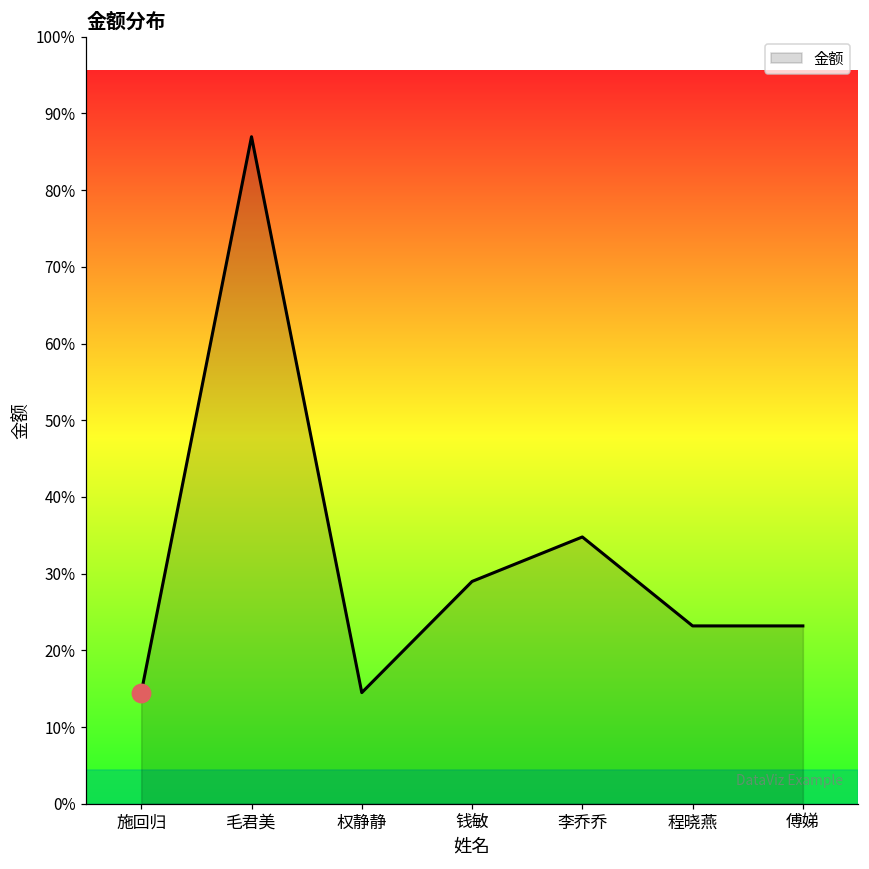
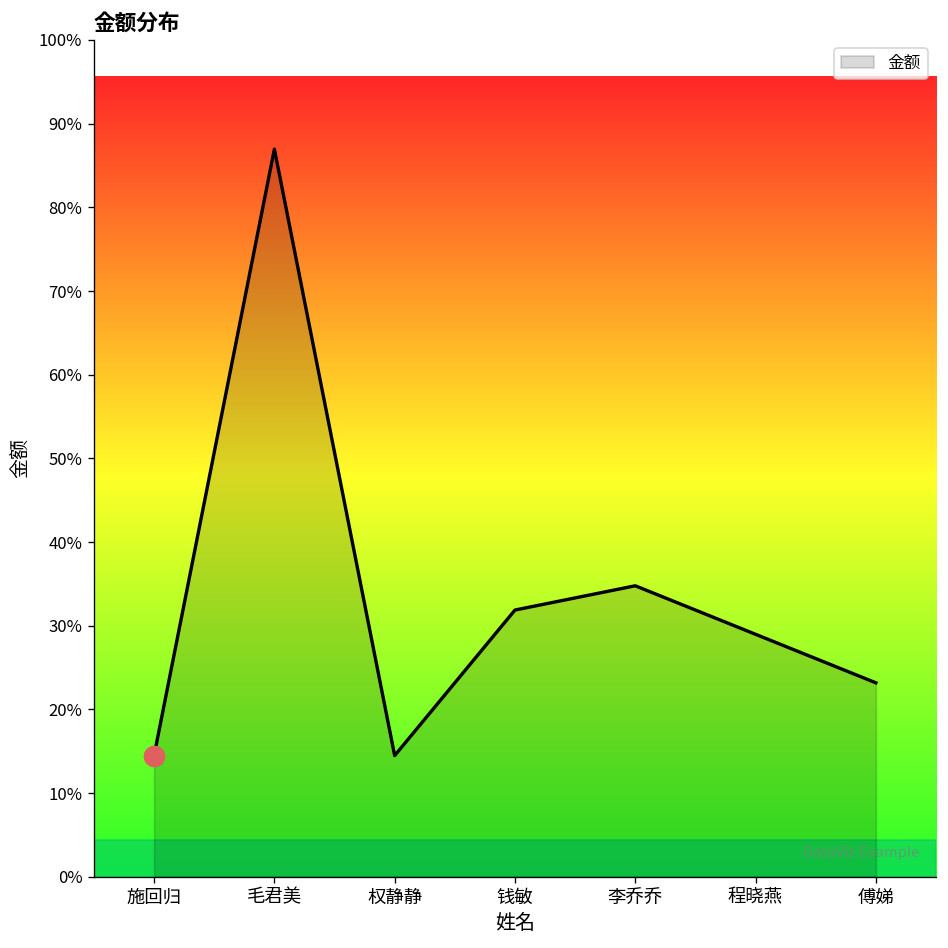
  {
    "金额": {
      "毛君美": "87%",
      "权静静": "14%",
-     "钱敏": "29%",
+     "钱敏": "32%",
      "李乔乔": "35%",
-     "程晓燕": "23%",
+     "程晓燕": "29%",
      "傅娣": "23%"
    }
  }
